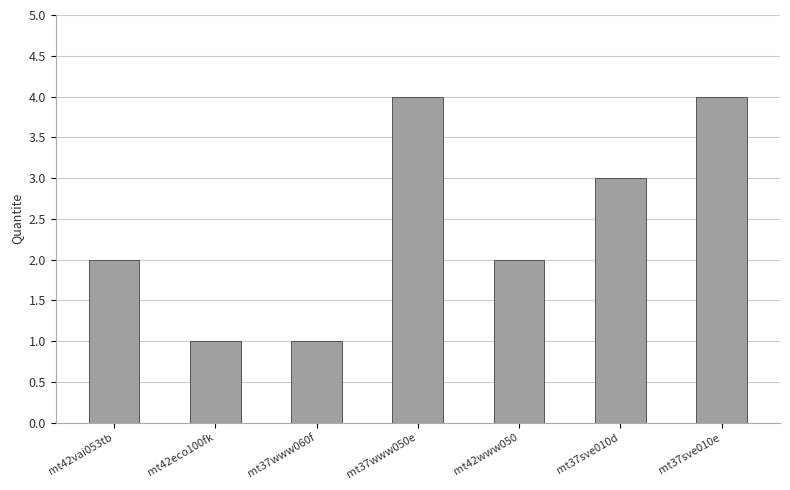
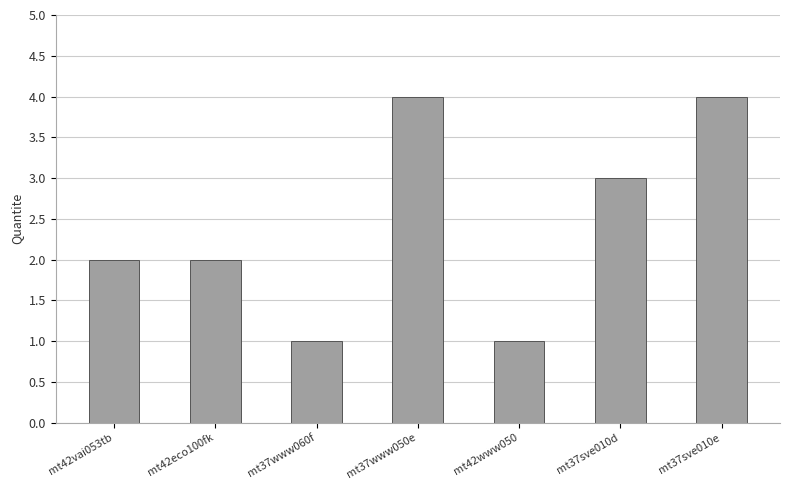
  {
    "mt42vai053tb": 2,
-   "mt42eco100fk": 1,
+   "mt42eco100fk": 2,
    "mt37www060f": 1,
    "mt37www050e": 4,
-   "mt42www050": 2,
+   "mt42www050": 1,
    "mt37sve010d": 3,
    "mt37sve010e": 4
  }
